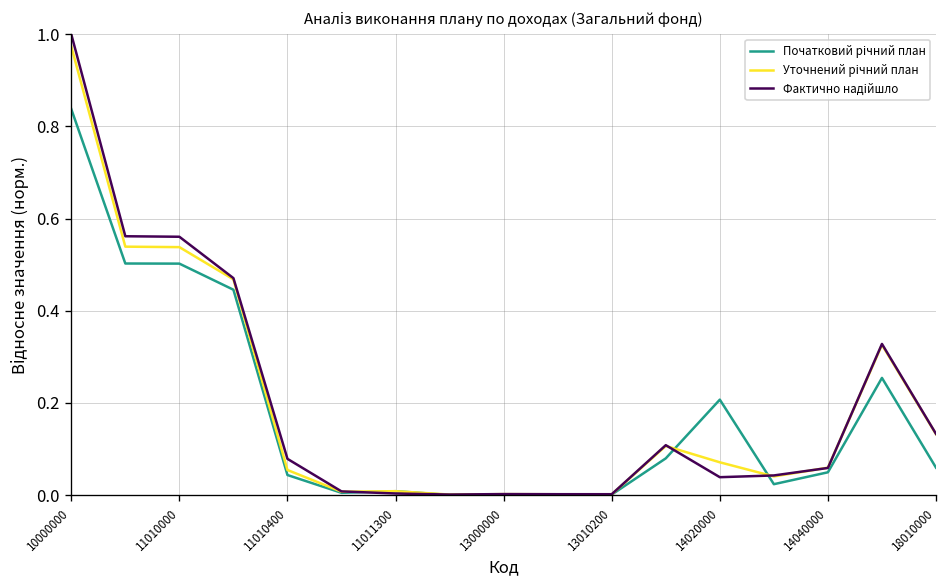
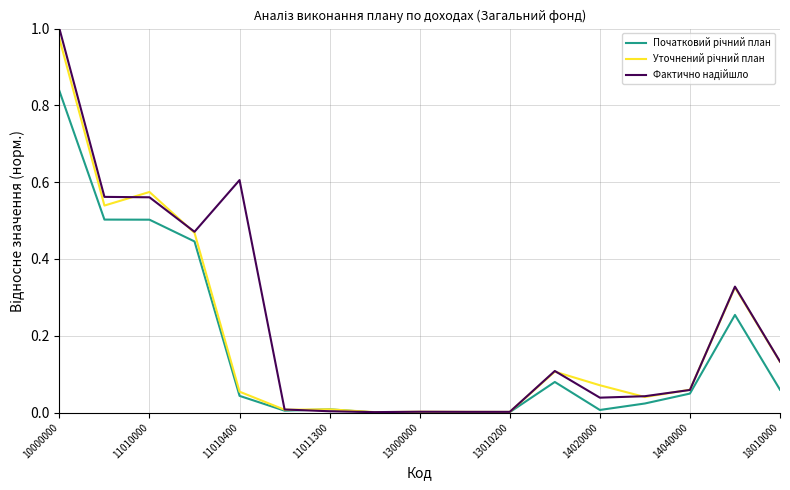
  {
    "Початковий річний план": {
      "10000000": 0.84,
      "11010000": 0.50,
      "11010400": 0.04,
-     "14020000": 0.21,
+     "14020000": 0.01,
      "14040000": 0.05,
      "18010000": 0.06
    },
    "Уточнений річний план": {
      "10000000": 0.97,
-     "11010000": 0.54,
+     "11010000": 0.57,
      "11010400": 0.05,
      "14020000": 0.07
    },
    "Фактично надійшло": {
      "10000000": 1.00,
      "11010000": 0.56,
-     "11010400": 0.08,
+     "11010400": 0.61,
      "14020000": 0.04
    }
  }
